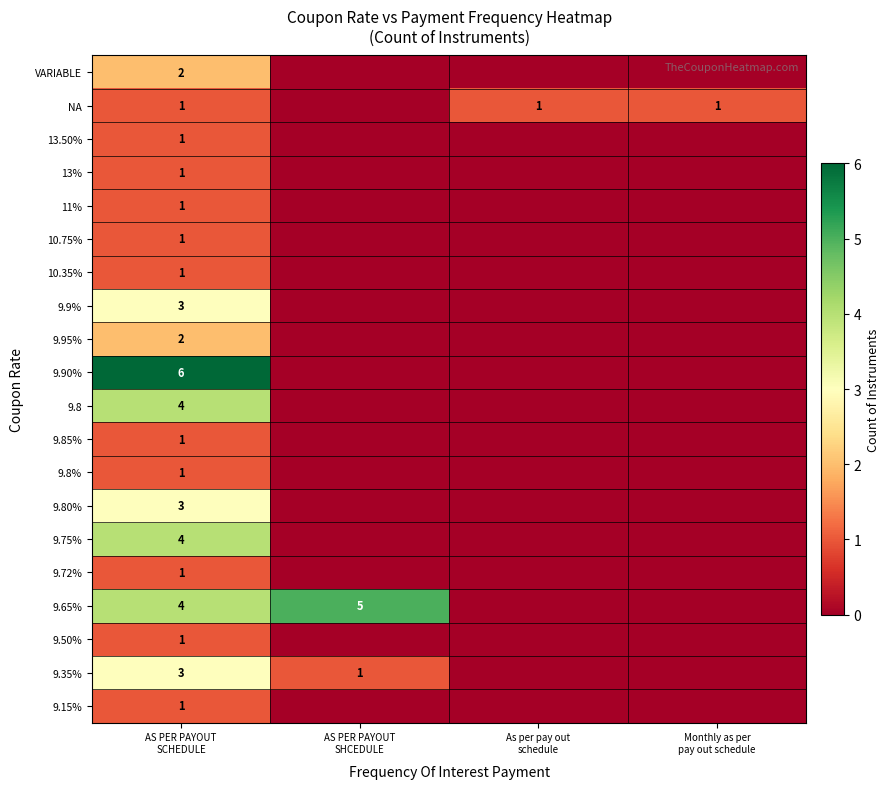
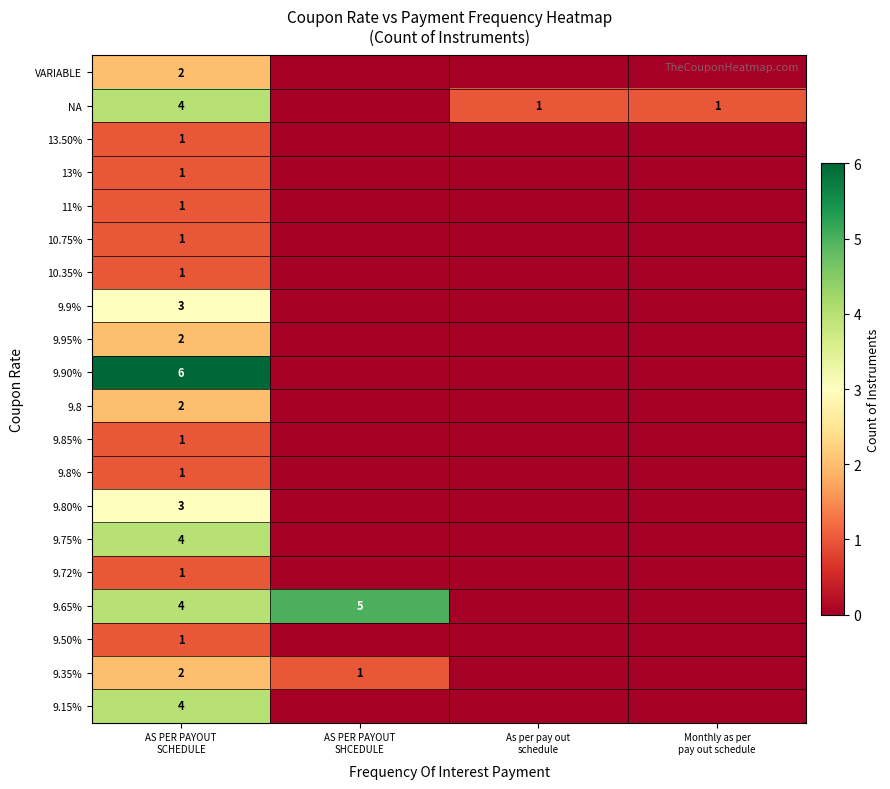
  {
    "VARIABLE": {
      "AS PER PAYOUT SCHEDULE": 2
    },
    "NA": {
-     "AS PER PAYOUT SCHEDULE": 1,
+     "AS PER PAYOUT SCHEDULE": 4,
      "As per pay out schedule": 1,
      "Monthly as per pay out schedule": 1
    },
    "13.50%": {
      "AS PER PAYOUT SCHEDULE": 1
    },
    "13%": {
      "AS PER PAYOUT SCHEDULE": 1
    },
    "11%": {
      "AS PER PAYOUT SCHEDULE": 1
    },
    "10.75%": {
      "AS PER PAYOUT SCHEDULE": 1
    },
    "10.35%": {
      "AS PER PAYOUT SCHEDULE": 1
    },
    "9.9%": {
      "AS PER PAYOUT SCHEDULE": 3
    },
    "9.95%": {
      "AS PER PAYOUT SCHEDULE": 2
    },
    "9.90%": {
      "AS PER PAYOUT SCHEDULE": 6
    },
    "9.8": {
-     "AS PER PAYOUT SCHEDULE": 4
+     "AS PER PAYOUT SCHEDULE": 2
    },
    "9.85%": {
      "AS PER PAYOUT SCHEDULE": 1
    },
    "9.8%": {
      "AS PER PAYOUT SCHEDULE": 1
    },
    "9.80%": {
      "AS PER PAYOUT SCHEDULE": 3
    },
    "9.75%": {
      "AS PER PAYOUT SCHEDULE": 4
    },
    "9.72%": {
      "AS PER PAYOUT SCHEDULE": 1
    },
    "9.65%": {
      "AS PER PAYOUT SCHEDULE": 4,
      "AS PER PAYOUT SHCEDULE": 5
    },
    "9.50%": {
      "AS PER PAYOUT SCHEDULE": 1
    },
    "9.35%": {
-     "AS PER PAYOUT SCHEDULE": 3,
+     "AS PER PAYOUT SCHEDULE": 2,
      "AS PER PAYOUT SHCEDULE": 1
    },
    "9.15%": {
-     "AS PER PAYOUT SCHEDULE": 1
+     "AS PER PAYOUT SCHEDULE": 4
    }
  }
